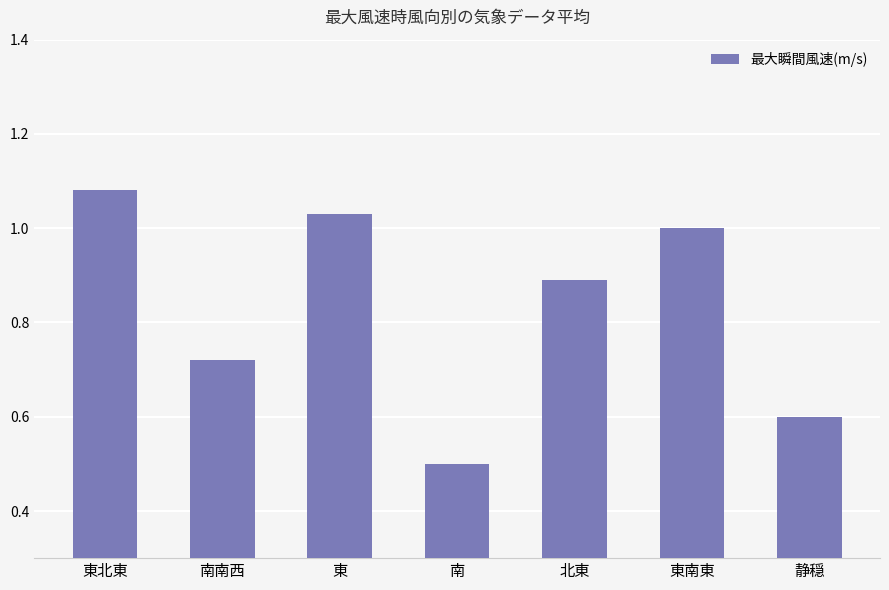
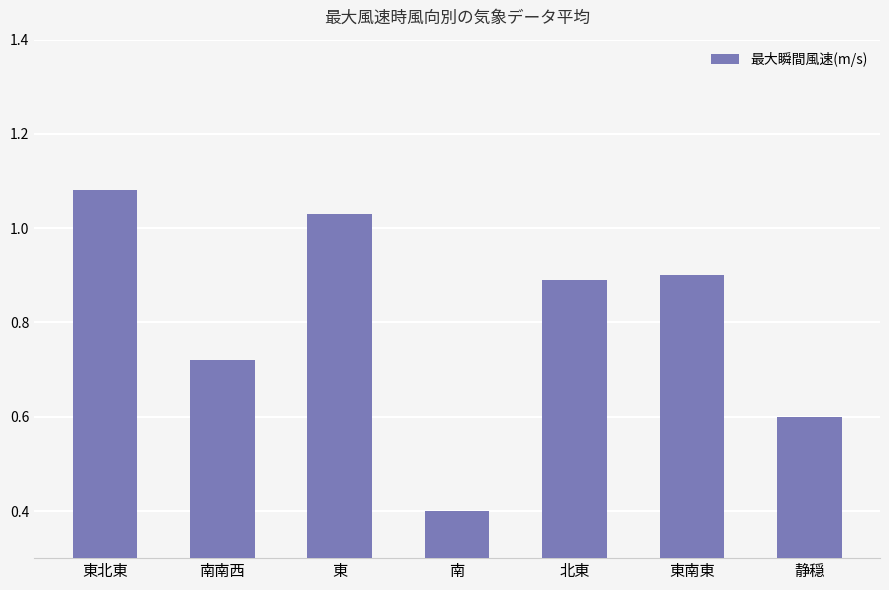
  {
    "東北東": 1.08,
    "南南西": 0.72,
    "東": 1.03,
-   "南": 0.5,
+   "南": 0.4,
    "北東": 0.89,
-   "東南東": 1.0,
+   "東南東": 0.9,
    "静穏": 0.6
  }
